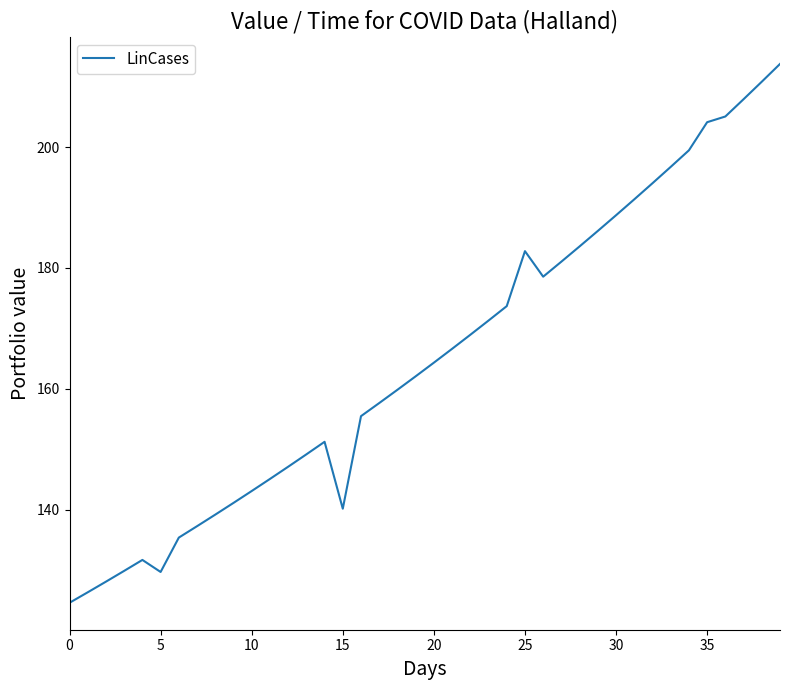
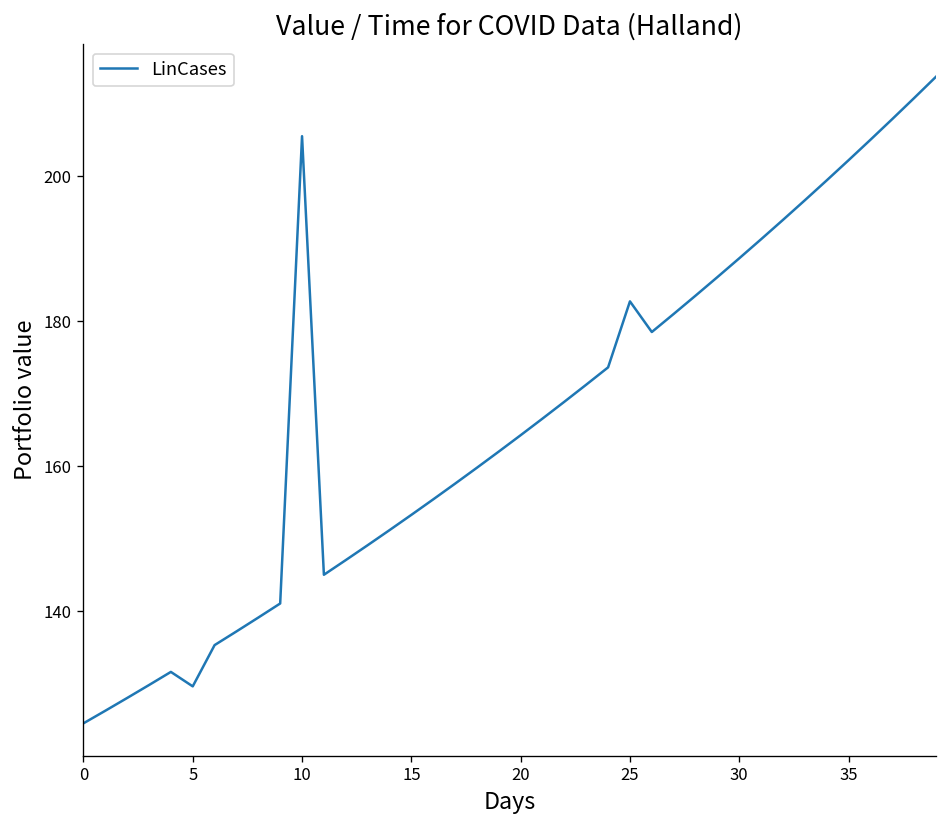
  {
    "0": 125,
    "5": 130,
-   "10": 143,
-   "15": 140,
+   "10": 206,
+   "15": 153,
    "20": 164,
    "25": 183,
    "30": 189,
-   "35": 204
+   "35": 202
  }
